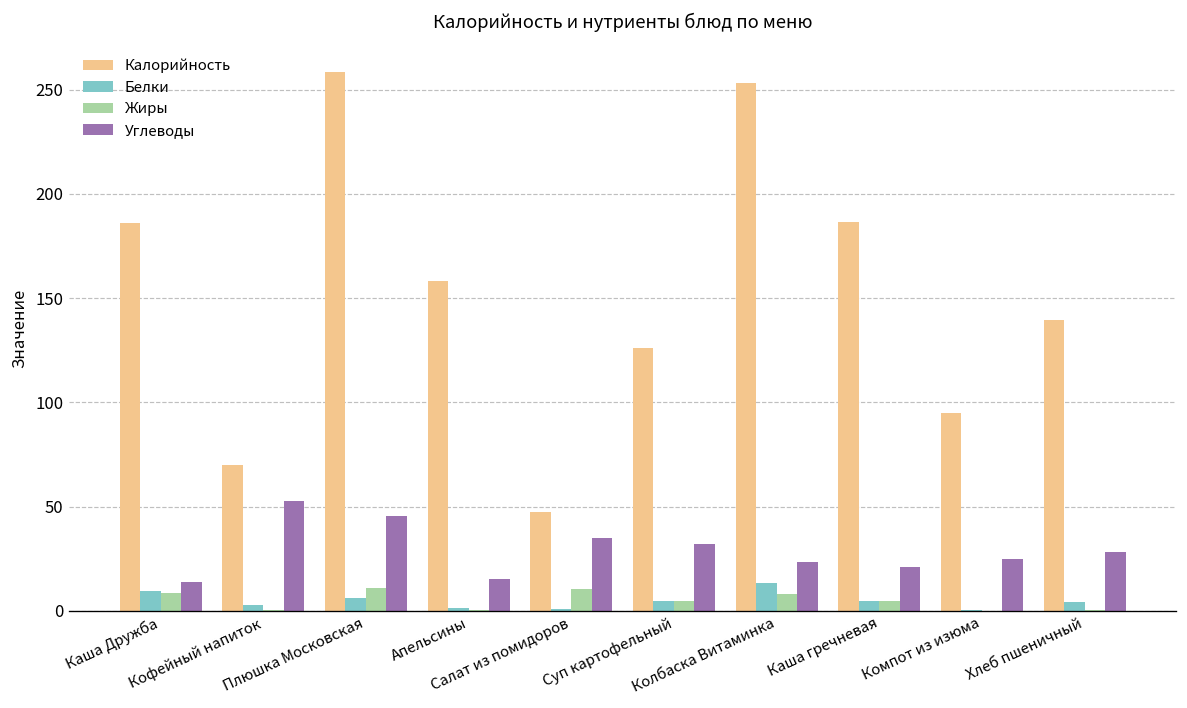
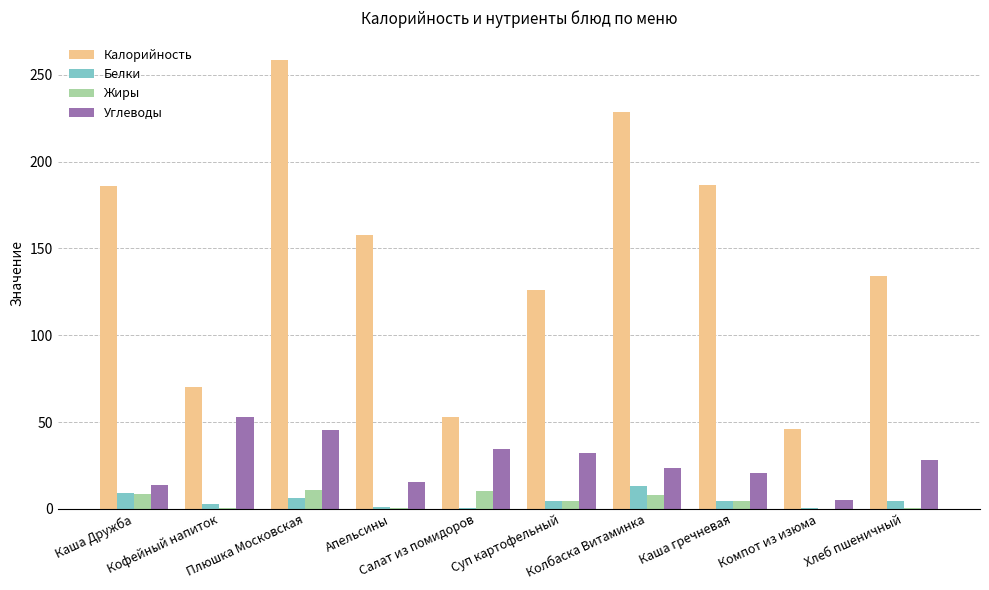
  {
    "Калорийность": {
      "Каша Дружба": 186,
      "Кофейный напиток": 70,
      "Плюшка Московская": 258,
      "Апельсины": 158,
-     "Салат из помидоров": 47,
+     "Салат из помидоров": 53,
      "Суп картофельный": 126,
-     "Колбаска Витаминка": 253,
+     "Колбаска Витаминка": 229,
      "Каша гречневая": 186,
-     "Компот из изюма": 95,
-     "Хлеб пшеничный": 140
+     "Компот из изюма": 46,
+     "Хлеб пшеничный": 134
    },
    "Углеводы": {
      "Каша Дружба": 14,
      "Кофейный напиток": 53,
      "Плюшка Московская": 45,
      "Апельсины": 15,
      "Салат из помидоров": 35,
      "Суп картофельный": 32,
      "Колбаска Витаминка": 23,
      "Каша гречневая": 21,
-     "Компот из изюма": 25,
+     "Компот из изюма": 5,
      "Хлеб пшеничный": 28
    }
  }
